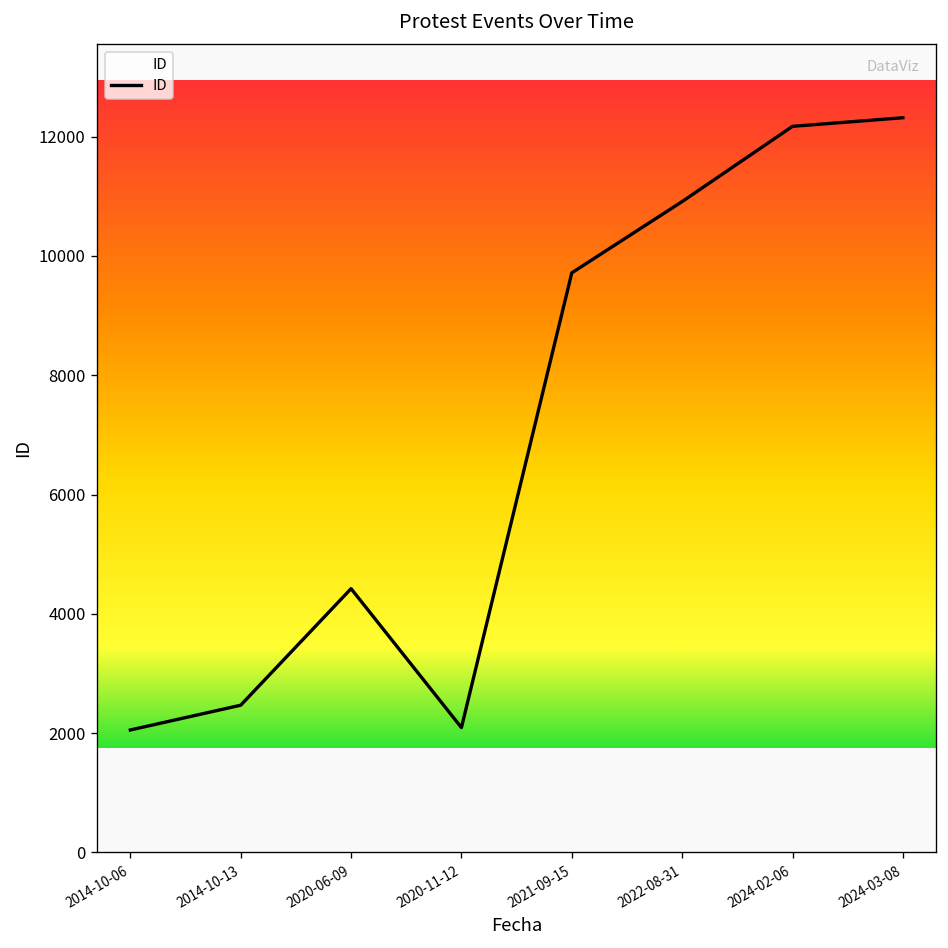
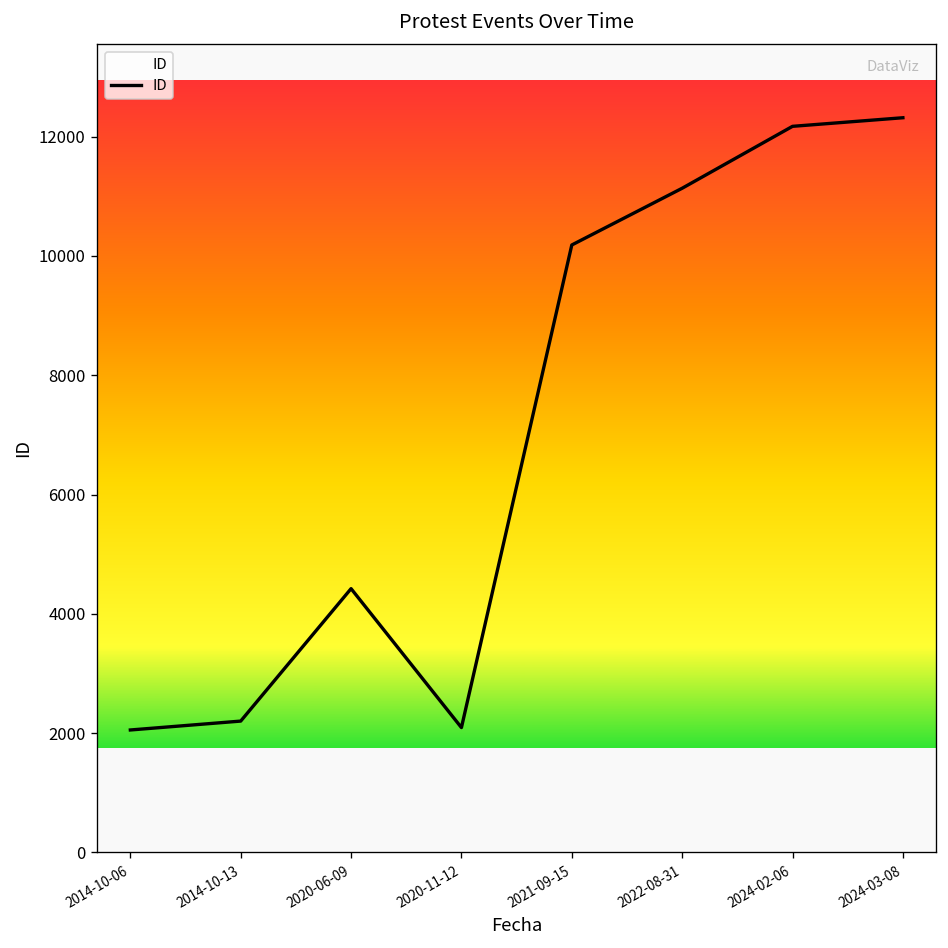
  {
    "2014-10-06": 2100,
-   "2014-10-13": 2500,
+   "2014-10-13": 2200,
    "2020-06-09": 4400,
    "2020-11-12": 2100,
-   "2021-09-15": 9700,
-   "2022-08-31": 10900,
+   "2021-09-15": 10200,
+   "2022-08-31": 11100,
    "2024-02-06": 12200,
    "2024-03-08": 12300
  }
